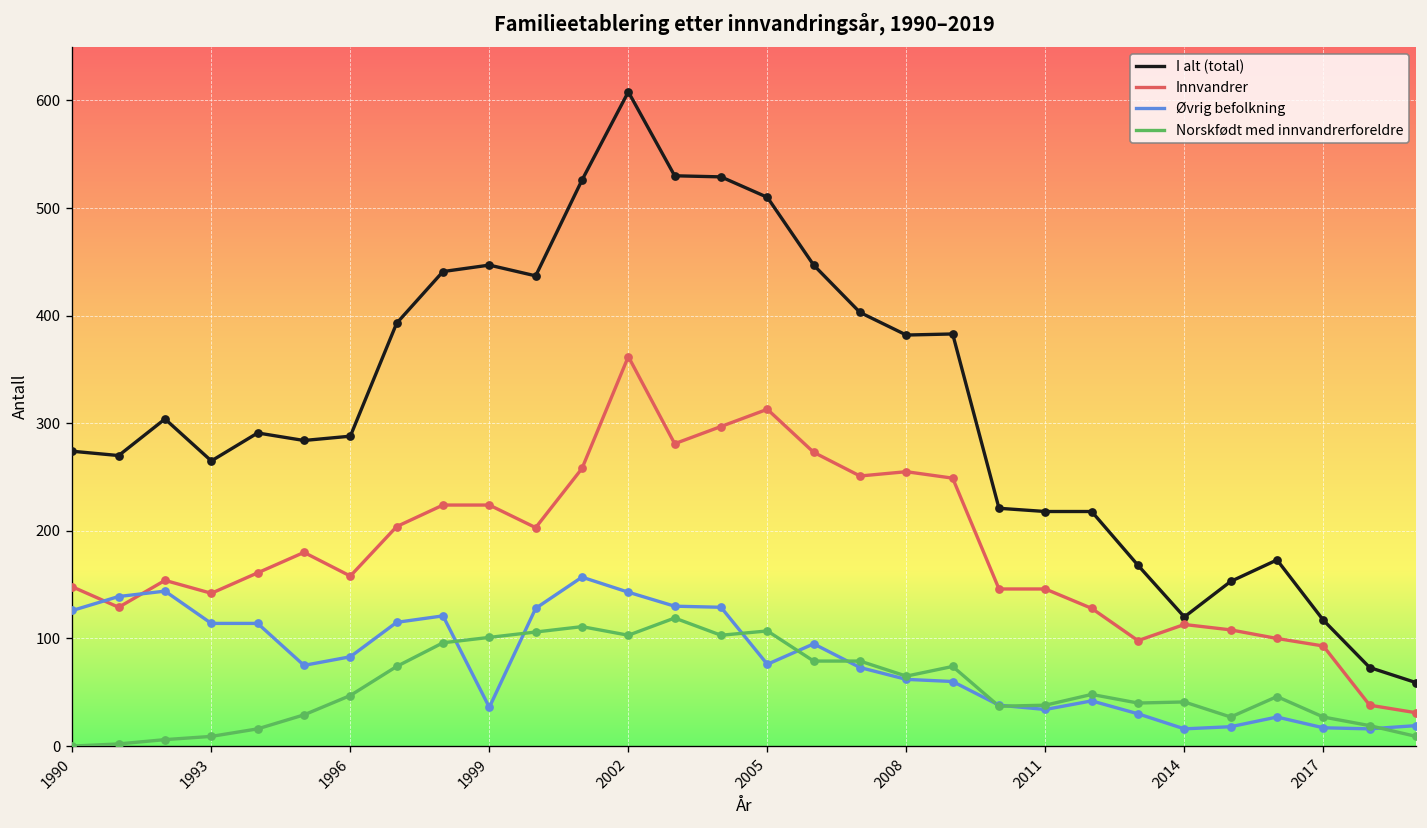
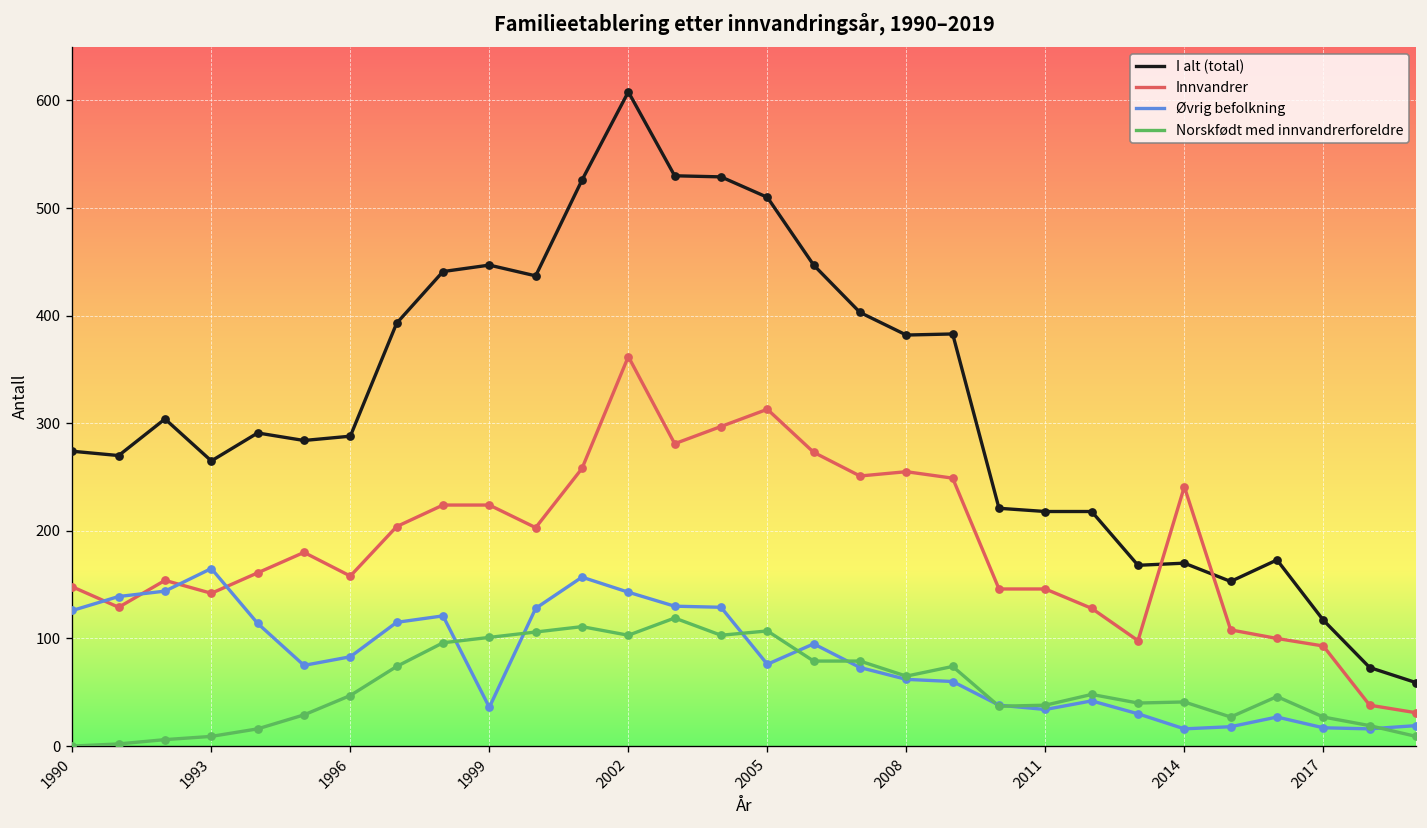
  {
    "I alt (total)": {
      "1990": 270,
      "1993": 270,
      "1996": 290,
      "1999": 450,
      "2002": 610,
      "2005": 510,
      "2008": 380,
      "2011": 220,
-     "2014": 120,
+     "2014": 170,
      "2017": 120
    },
    "Innvandrer": {
      "1990": 150,
      "1993": 140,
      "1996": 160,
      "1999": 220,
      "2002": 360,
      "2005": 310,
      "2008": 260,
      "2011": 150,
-     "2014": 110,
+     "2014": 240,
      "2017": 90
    },
    "Øvrig befolkning": {
      "1990": 130,
-     "1993": 110,
+     "1993": 170,
      "1996": 80,
      "1999": 40,
      "2002": 140,
      "2005": 80,
      "2008": 60,
      "2011": 30,
      "2014": 20,
      "2017": 20
    },
    "Norskfødt med innvandrerforeldre": {
      "1990": 0,
      "1993": 10,
      "1996": 50,
      "1999": 100,
      "2002": 100,
      "2005": 110,
      "2008": 70,
      "2011": 40,
      "2014": 40,
      "2017": 30
    }
  }
